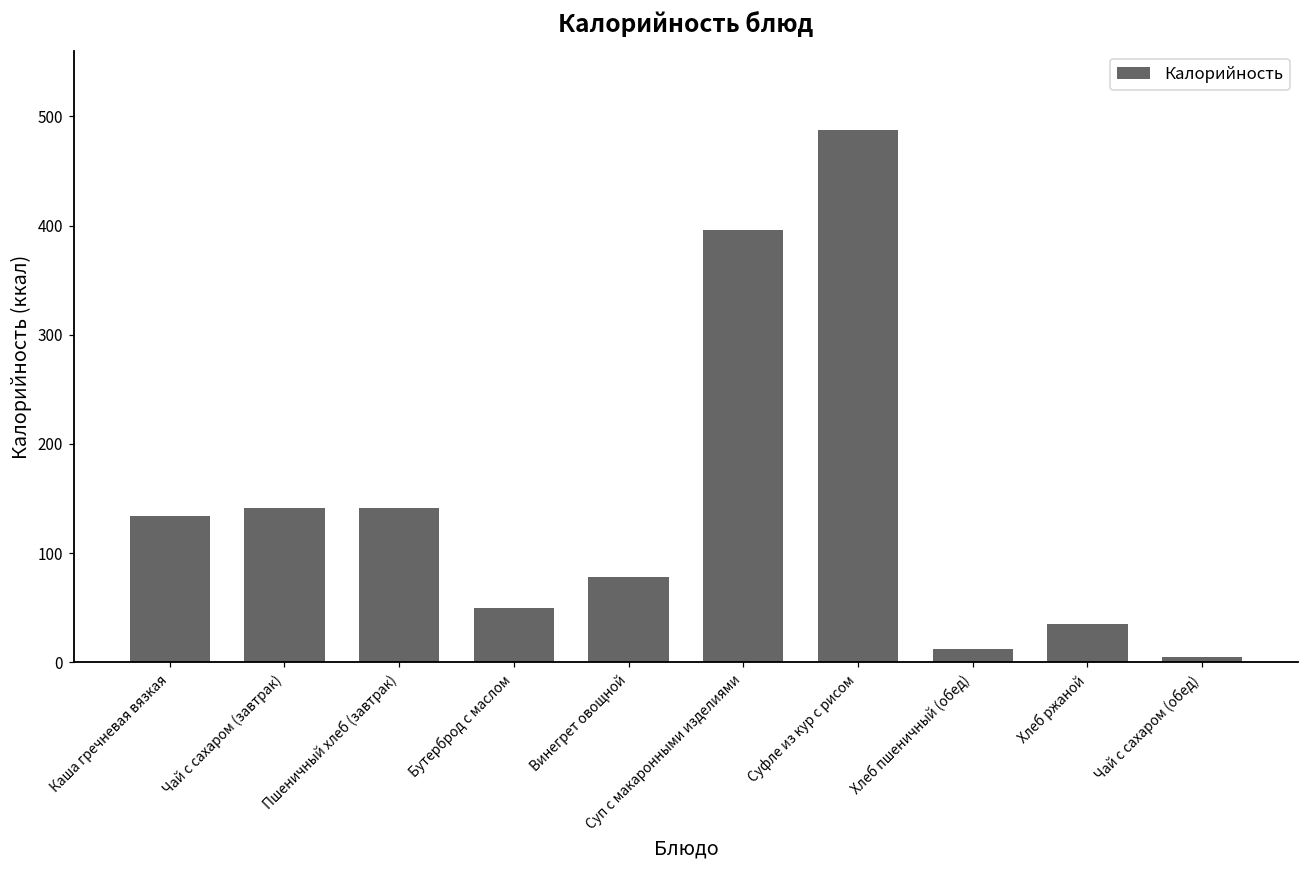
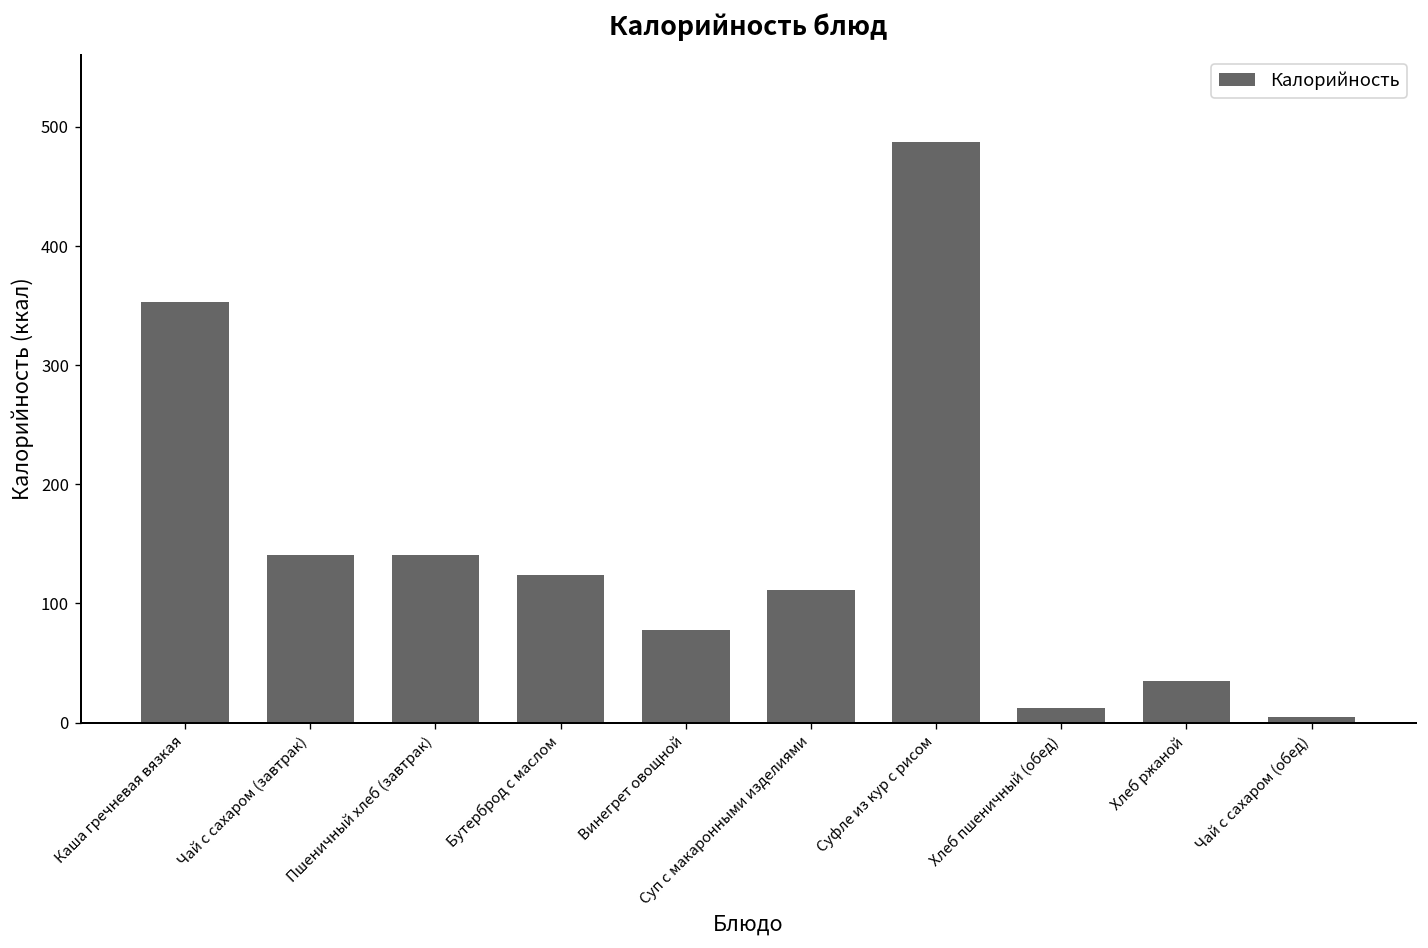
  {
-   "Каша гречневая вязкая": 130,
+   "Каша гречневая вязкая": 350,
    "Чай с сахаром (завтрак)": 140,
    "Пшеничный хлеб (завтрак)": 140,
-   "Бутерброд с маслом": 50,
+   "Бутерброд с маслом": 120,
    "Винегрет овощной": 80,
-   "Суп с макаронными изделиями": 400,
+   "Суп с макаронными изделиями": 110,
    "Суфле из кур с рисом": 490,
    "Хлеб пшеничный (обед)": 10,
    "Хлеб ржаной": 40,
    "Чай с сахаром (обед)": 10
  }
